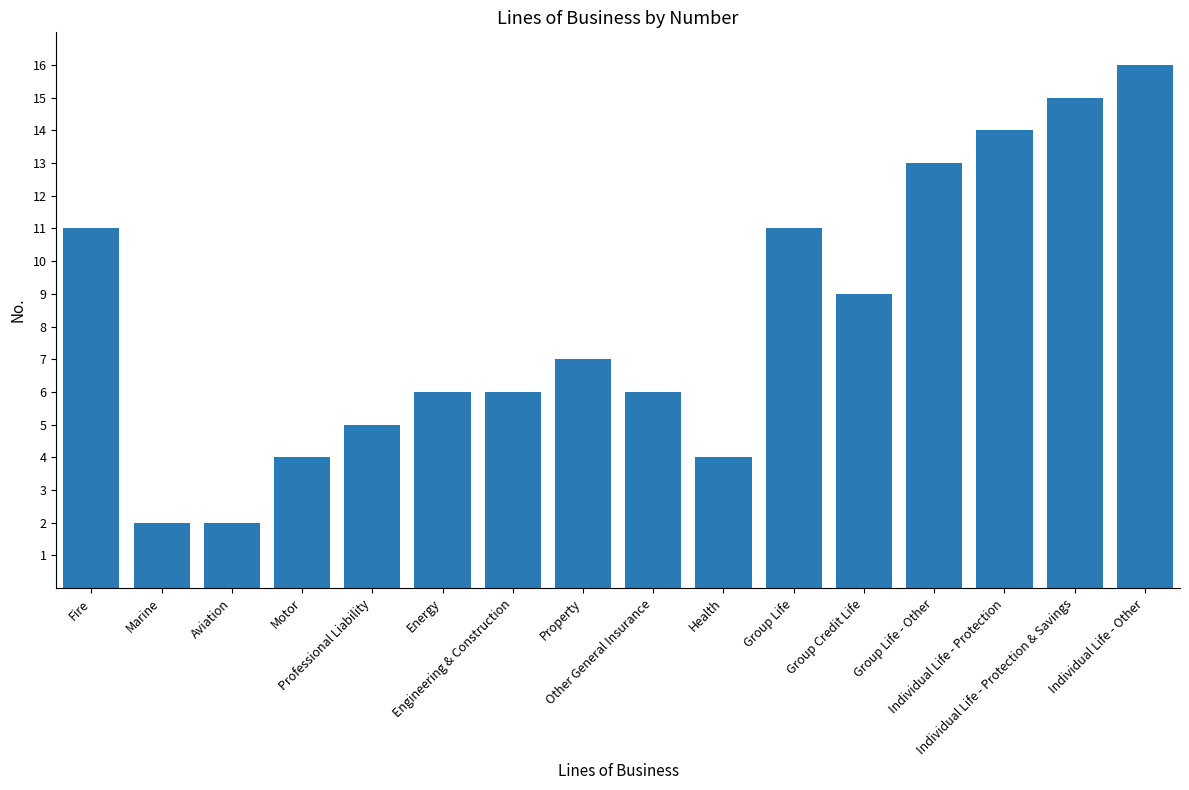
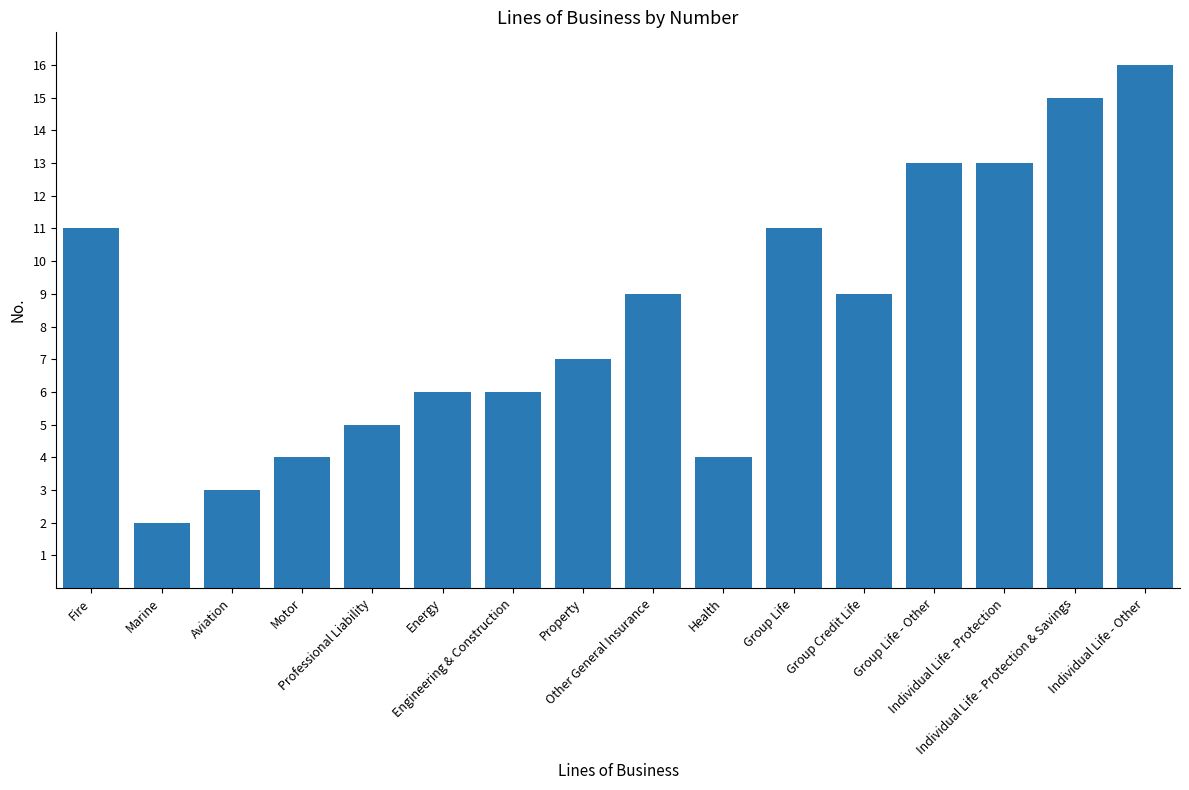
  {
    "Fire": 11,
    "Marine": 2,
-   "Aviation": 2,
+   "Aviation": 3,
    "Motor": 4,
    "Professional Liability": 5,
    "Energy": 6,
    "Engineering & Construction": 6,
    "Property": 7,
-   "Other General Insurance": 6,
+   "Other General Insurance": 9,
    "Health": 4,
    "Group Life": 11,
    "Group Credit Life": 9,
    "Group Life - Other": 13,
-   "Individual Life - Protection": 14,
+   "Individual Life - Protection": 13,
    "Individual Life - Protection & Savings": 15,
    "Individual Life - Other": 16
  }
